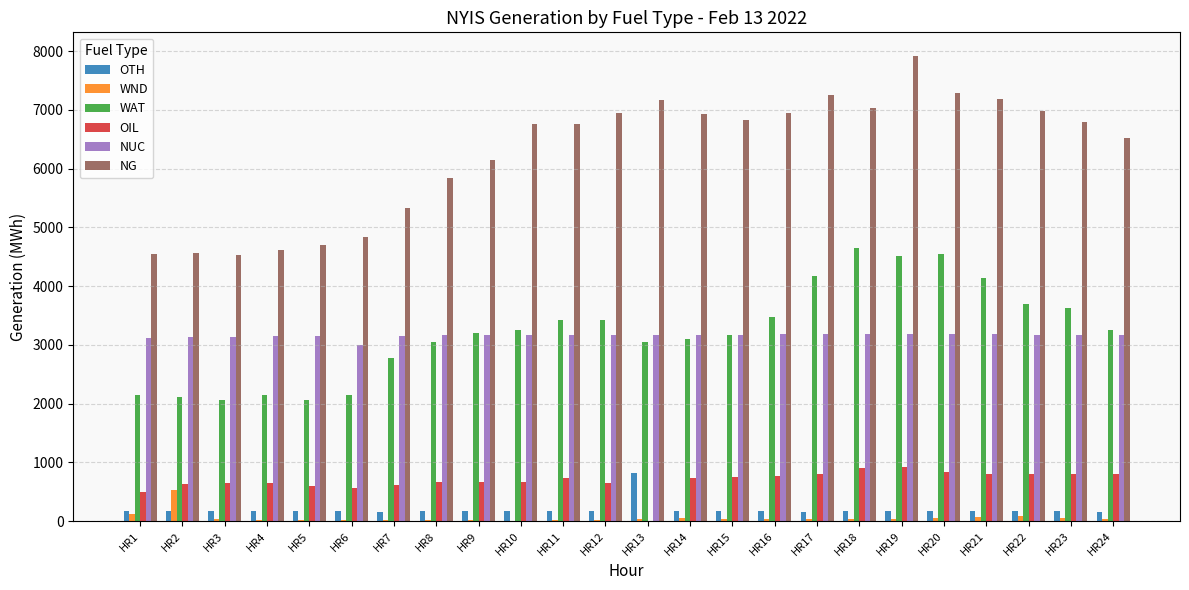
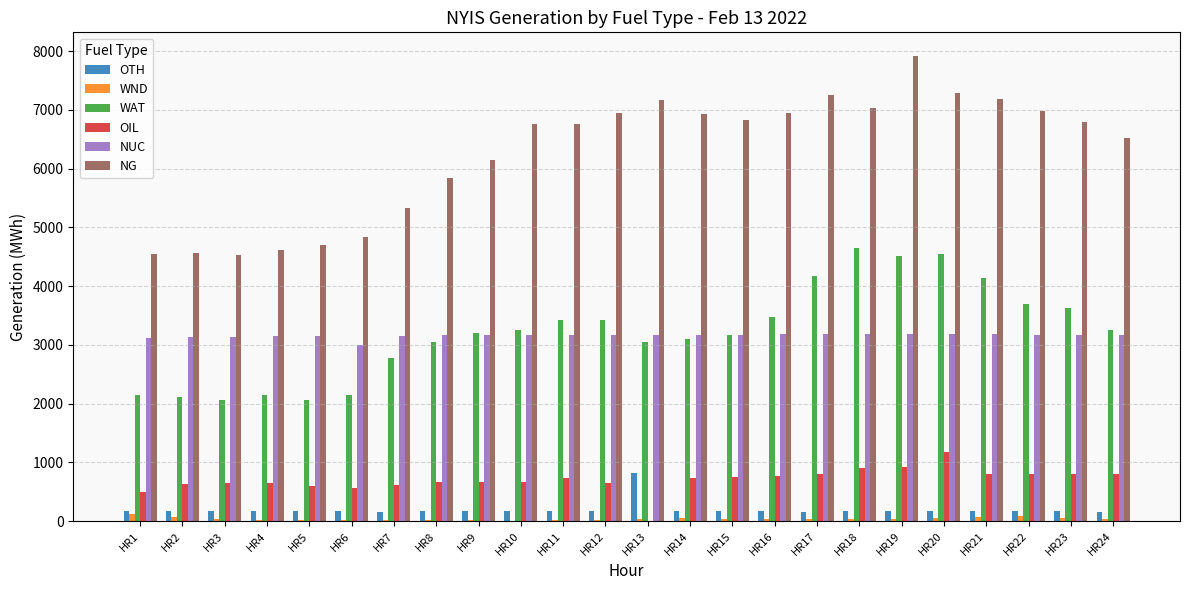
  {
    "OTH": {
      "HR1": 200,
      "HR2": 200,
      "HR3": 200,
      "HR4": 200,
      "HR5": 200,
      "HR6": 200,
      "HR7": 200,
      "HR8": 200,
      "HR9": 200,
      "HR10": 200,
      "HR11": 200,
      "HR12": 200,
      "HR13": 800,
      "HR14": 200,
      "HR15": 200,
      "HR16": 200,
      "HR17": 200,
      "HR18": 200,
      "HR19": 200,
      "HR20": 200,
      "HR21": 200,
      "HR22": 200,
      "HR23": 200,
      "HR24": 200
    },
    "WND": {
      "HR1": 100,
-     "HR2": 500,
+     "HR2": 100,
      "HR14": 100,
      "HR15": 0,
      "HR20": 100,
      "HR21": 100,
      "HR22": 100,
      "HR23": 0
    },
    "WAT": {
      "HR1": 2100,
      "HR2": 2100,
      "HR3": 2100,
      "HR4": 2100,
      "HR5": 2100,
      "HR6": 2100,
      "HR7": 2800,
      "HR8": 3100,
      "HR9": 3200,
      "HR10": 3200,
      "HR11": 3400,
      "HR12": 3400,
      "HR13": 3100,
      "HR14": 3100,
      "HR15": 3200,
      "HR16": 3500,
      "HR17": 4200,
      "HR18": 4600,
      "HR19": 4500,
      "HR20": 4500,
      "HR21": 4100,
      "HR22": 3700,
      "HR23": 3600,
      "HR24": 3300
    },
    "OIL": {
      "HR1": 500,
      "HR2": 600,
      "HR3": 700,
      "HR4": 700,
      "HR5": 600,
      "HR6": 600,
      "HR7": 600,
      "HR8": 700,
      "HR9": 700,
      "HR10": 700,
      "HR11": 700,
      "HR12": 700,
      "HR13": 0,
      "HR14": 700,
      "HR15": 700,
      "HR16": 800,
      "HR17": 800,
      "HR18": 900,
      "HR19": 900,
-     "HR20": 800,
+     "HR20": 1200,
      "HR21": 800,
      "HR22": 800,
      "HR23": 800,
      "HR24": 800
    },
    "NUC": {
      "HR1": 3100,
      "HR2": 3100,
      "HR3": 3100,
      "HR4": 3100,
      "HR5": 3100,
      "HR6": 3000,
      "HR7": 3200,
      "HR8": 3200,
      "HR9": 3200,
      "HR10": 3200,
      "HR11": 3200,
      "HR12": 3200,
      "HR13": 3200,
      "HR14": 3200,
      "HR15": 3200,
      "HR16": 3200,
      "HR17": 3200,
      "HR18": 3200,
      "HR19": 3200,
      "HR20": 3200,
      "HR21": 3200,
      "HR22": 3200,
      "HR23": 3200,
      "HR24": 3200
    },
    "NG": {
      "HR1": 4500,
      "HR2": 4600,
      "HR3": 4500,
      "HR4": 4600,
      "HR5": 4700,
      "HR6": 4800,
      "HR7": 5300,
      "HR8": 5800,
      "HR9": 6100,
      "HR10": 6800,
      "HR11": 6800,
      "HR12": 6900,
      "HR13": 7200,
      "HR14": 6900,
      "HR15": 6800,
      "HR16": 7000,
      "HR17": 7300,
      "HR18": 7000,
      "HR19": 7900,
      "HR20": 7300,
      "HR21": 7200,
      "HR22": 7000,
      "HR23": 6800,
      "HR24": 6500
    }
  }
